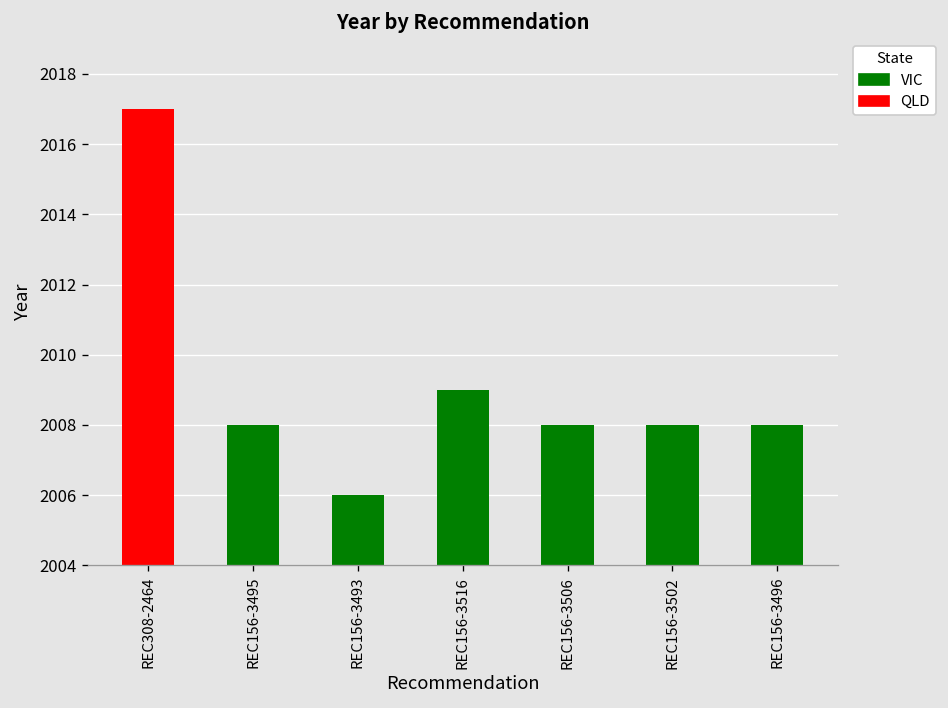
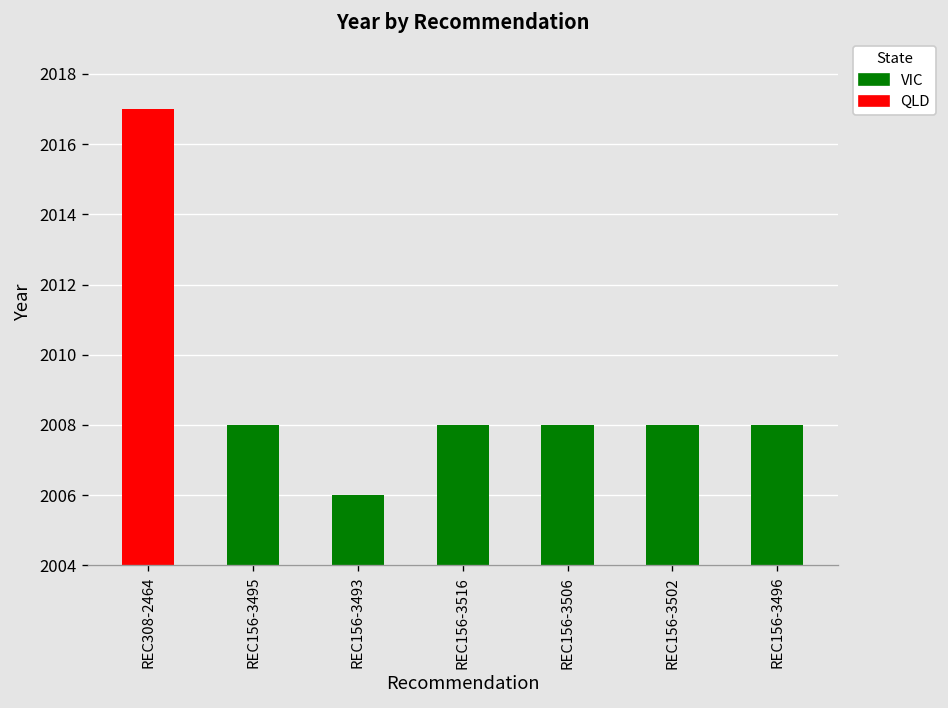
  {
    "REC308-2464": 2017,
    "REC156-3495": 2008,
    "REC156-3493": 2006,
-   "REC156-3516": 2009,
+   "REC156-3516": 2008,
    "REC156-3506": 2008,
    "REC156-3502": 2008,
    "REC156-3496": 2008
  }
